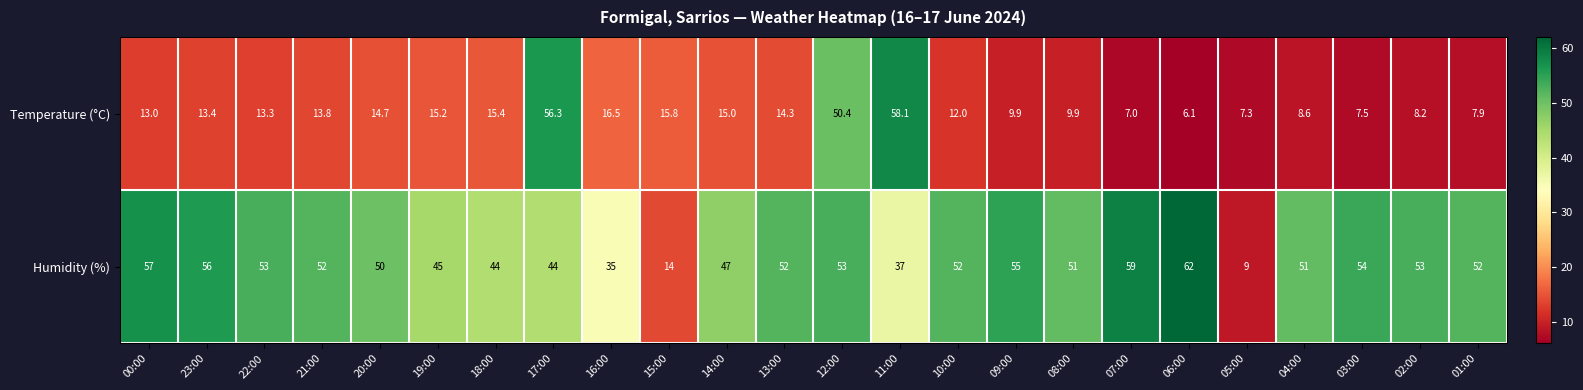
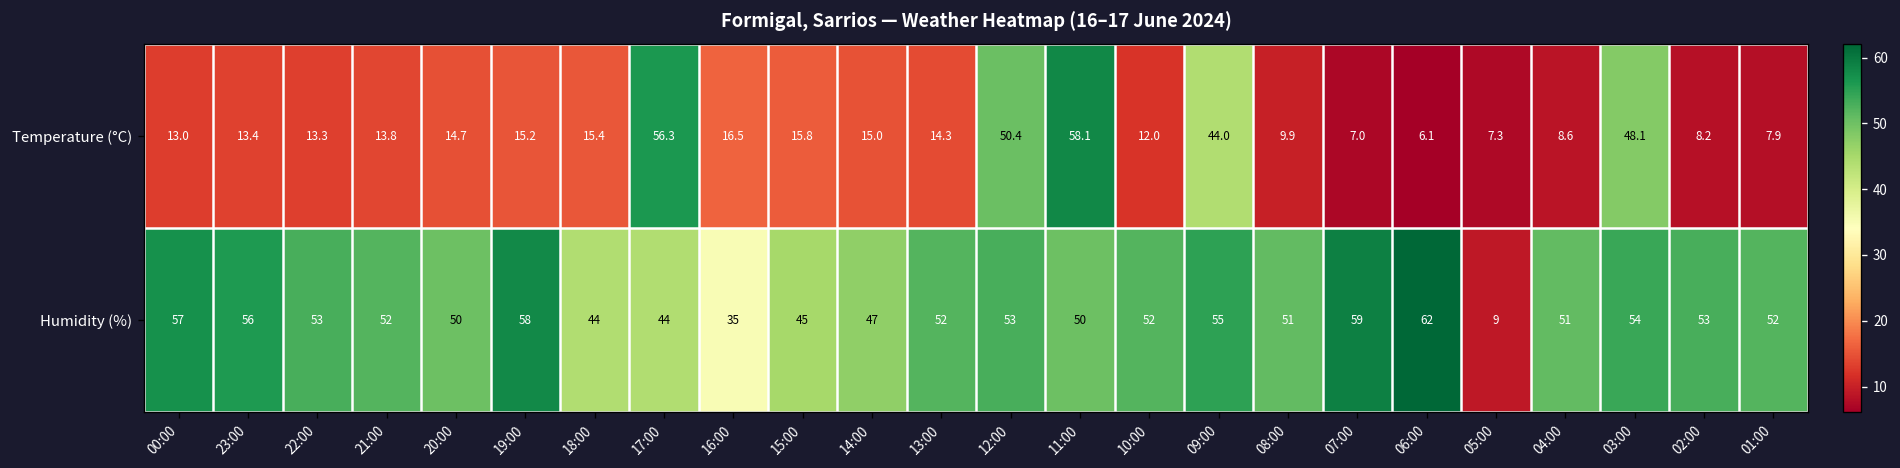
  {
    "Temperature (°C)": {
      "00:00": 13.0,
      "23:00": 13.4,
      "22:00": 13.3,
      "21:00": 13.8,
      "20:00": 14.7,
      "19:00": 15.2,
      "18:00": 15.4,
      "17:00": 56.3,
      "16:00": 16.5,
      "15:00": 15.8,
      "14:00": 15.0,
      "13:00": 14.3,
      "12:00": 50.4,
      "11:00": 58.1,
      "10:00": 12.0,
-     "09:00": 9.9,
+     "09:00": 44.0,
      "08:00": 9.9,
      "07:00": 7.0,
      "06:00": 6.1,
      "05:00": 7.3,
      "04:00": 8.6,
-     "03:00": 7.5,
+     "03:00": 48.1,
      "02:00": 8.2,
      "01:00": 7.9
    },
    "Humidity (%)": {
      "00:00": 57,
      "23:00": 56,
      "22:00": 53,
      "21:00": 52,
      "20:00": 50,
-     "19:00": 45,
+     "19:00": 58,
      "18:00": 44,
      "17:00": 44,
      "16:00": 35,
-     "15:00": 14,
+     "15:00": 45,
      "14:00": 47,
      "13:00": 52,
      "12:00": 53,
-     "11:00": 37,
+     "11:00": 50,
      "10:00": 52,
      "09:00": 55,
      "08:00": 51,
      "07:00": 59,
      "06:00": 62,
      "05:00": 9,
      "04:00": 51,
      "03:00": 54,
      "02:00": 53,
      "01:00": 52
    }
  }
